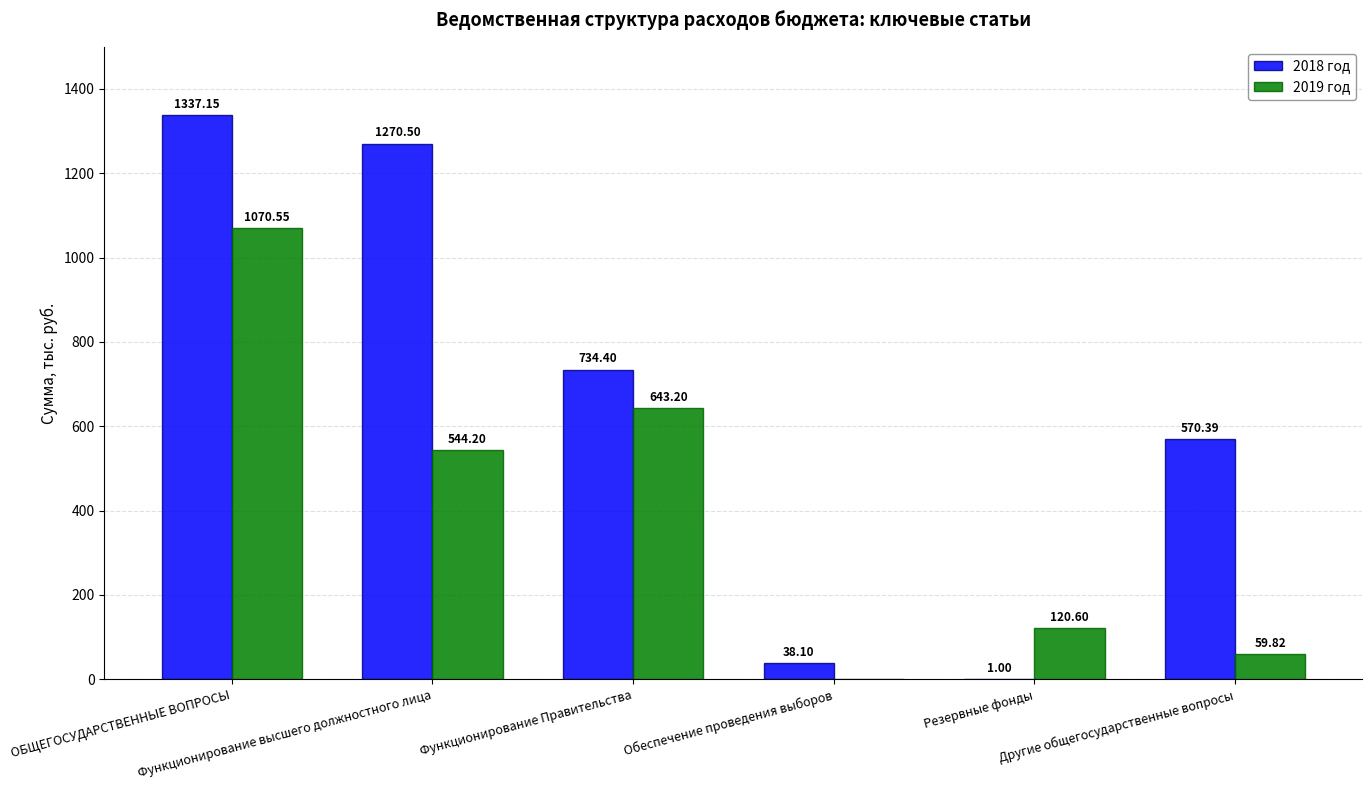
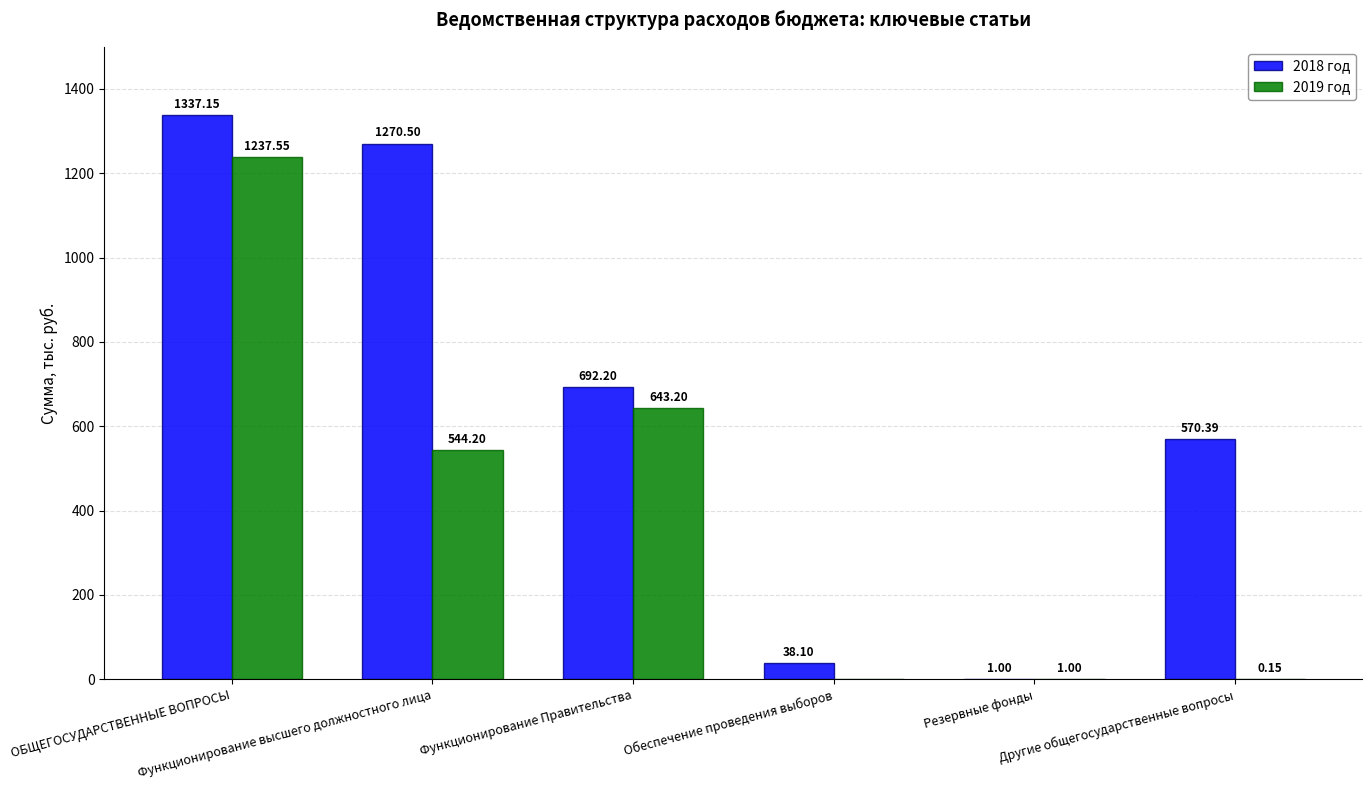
  {
    "2018 год": {
      "ОБЩЕГОСУДАРСТВЕННЫЕ ВОПРОСЫ": 1337.15,
      "Функционирование высшего должностного лица": 1270.50,
-     "Функционирование Правительства": 734.40,
+     "Функционирование Правительства": 692.20,
      "Обеспечение проведения выборов": 38.10,
      "Резервные фонды": 1.00,
      "Другие общегосударственные вопросы": 570.39
    },
    "2019 год": {
-     "ОБЩЕГОСУДАРСТВЕННЫЕ ВОПРОСЫ": 1070.55,
+     "ОБЩЕГОСУДАРСТВЕННЫЕ ВОПРОСЫ": 1237.55,
      "Функционирование высшего должностного лица": 544.20,
      "Функционирование Правительства": 643.20,
-     "Резервные фонды": 120.60,
-     "Другие общегосударственные вопросы": 59.82
+     "Резервные фонды": 1.00,
+     "Другие общегосударственные вопросы": 0.15
    }
  }
